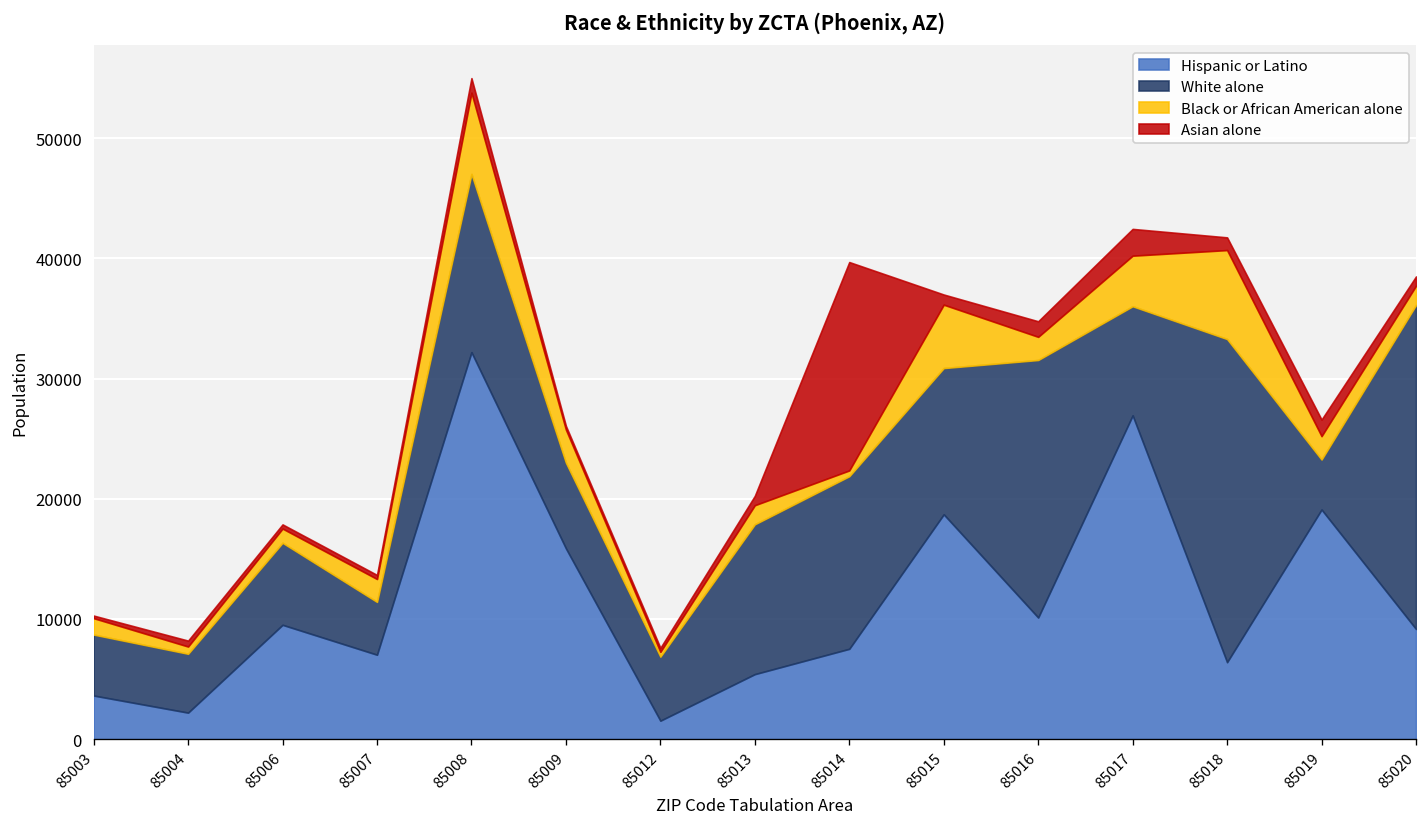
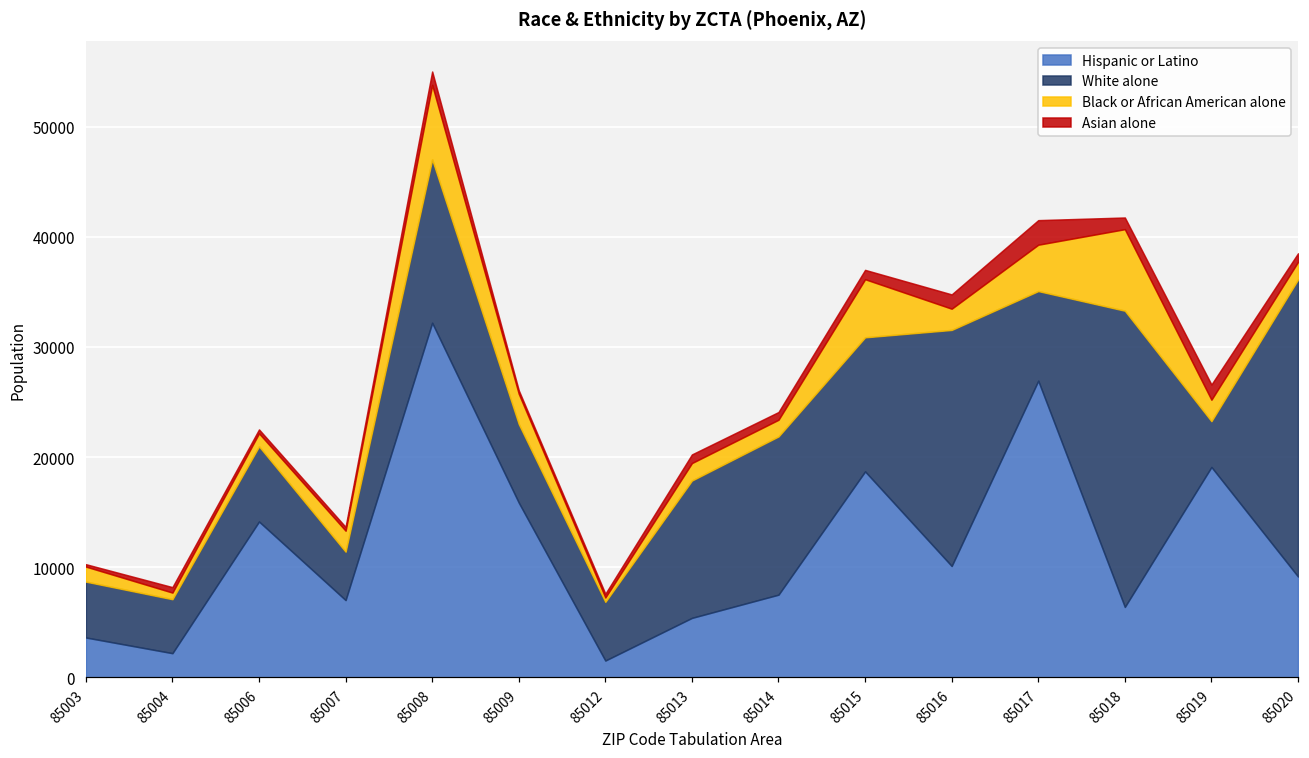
  {
    "Hispanic or Latino": {
      "85003": 3600,
      "85004": 2200,
-     "85006": 9500,
+     "85006": 14200,
      "85007": 7000,
      "85008": 32200,
      "85009": 15900,
      "85012": 1500,
      "85013": 5400,
      "85014": 7500,
      "85015": 18700,
      "85016": 10100,
      "85017": 26900,
      "85018": 6400,
      "85019": 19100,
      "85020": 9200
    },
    "White alone": {
      "85003": 5100,
      "85004": 4900,
      "85006": 6800,
      "85007": 4400,
      "85008": 14800,
      "85009": 7100,
      "85012": 5300,
      "85013": 12500,
      "85014": 14400,
      "85015": 12200,
      "85016": 21400,
-     "85017": 9100,
+     "85017": 8100,
      "85018": 26900,
      "85019": 4200,
      "85020": 27000
    },
    "Black or African American alone": {
      "85004": 600,
      "85006": 1200,
      "85007": 1900,
      "85008": 6800,
      "85009": 2800,
      "85012": 400,
      "85013": 1600,
-     "85014": 500,
+     "85014": 1500,
      "85015": 5300,
      "85016": 1900,
      "85017": 4200,
      "85018": 7400,
      "85019": 1900,
      "85020": 1600
    },
    "Asian alone": {
      "85004": 500,
      "85006": 300,
      "85007": 300,
      "85008": 1200,
      "85009": 300,
      "85012": 300,
      "85013": 800,
-     "85014": 17300,
+     "85014": 700,
      "85015": 800,
      "85016": 1300,
      "85017": 2200,
      "85018": 1100,
      "85019": 1400,
      "85020": 800
    }
  }
